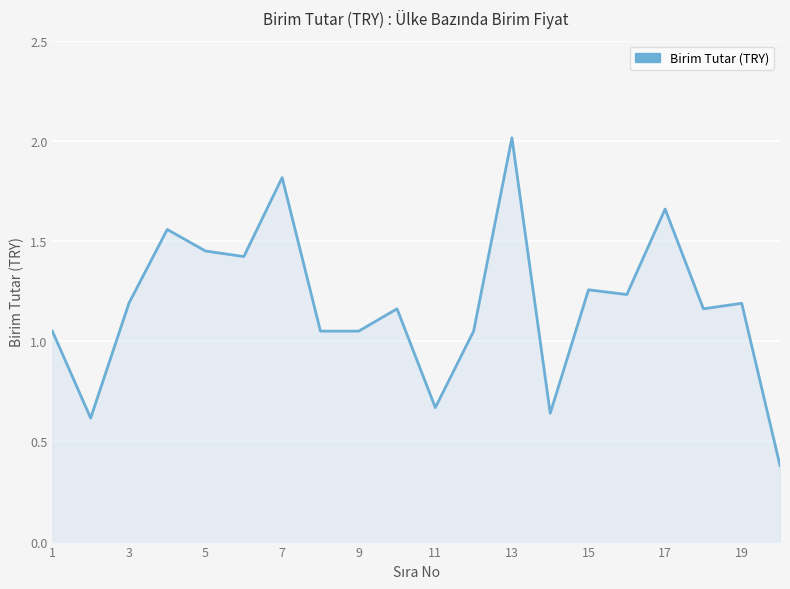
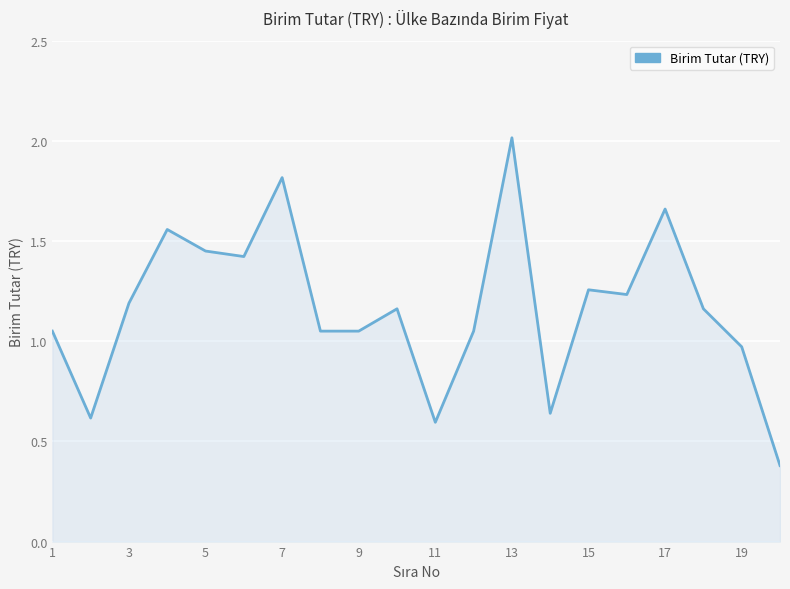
  {
    "1": 1.05,
    "3": 1.19,
    "5": 1.45,
    "7": 1.82,
    "9": 1.05,
-   "11": 0.67,
+   "11": 0.60,
    "13": 2.02,
    "15": 1.26,
    "17": 1.66,
-   "19": 1.19
+   "19": 0.97
  }
